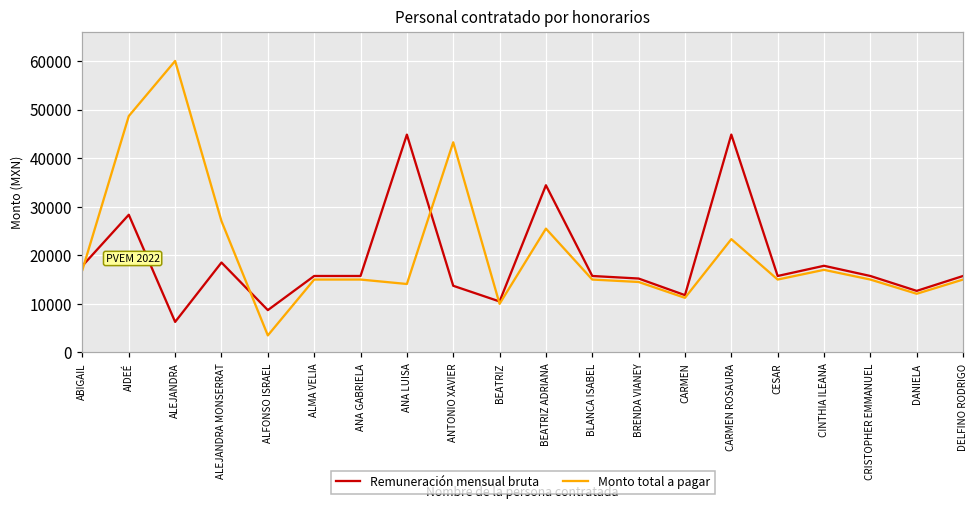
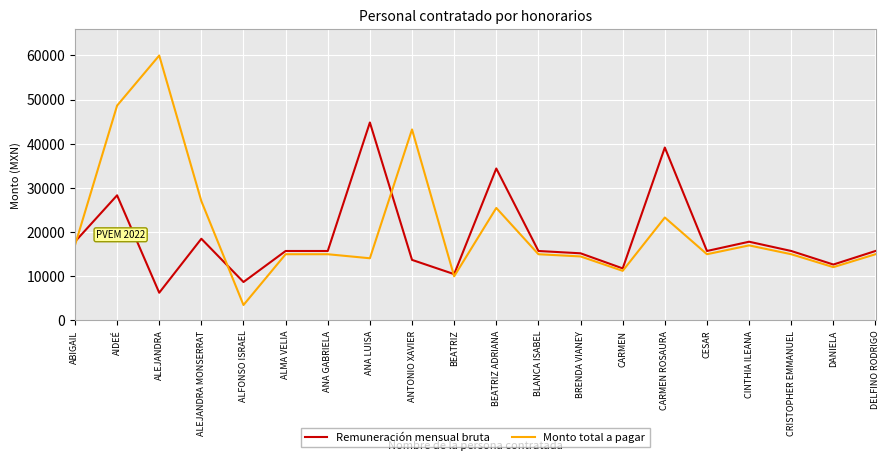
  {
    "Remuneración mensual bruta": {
      "AIDEÉ": 28000,
      "ALEJANDRA": 6000,
      "ALEJANDRA MONSERRAT": 19000,
      "ALFONSO ISRAEL": 9000,
      "ALMA VELIA": 16000,
      "ANA GABRIELA": 16000,
      "ANA LUISA": 45000,
      "ANTONIO XAVIER": 14000,
      "BEATRIZ ADRIANA": 34000,
      "BLANCA ISABEL": 16000,
      "BRENDA VIANEY": 15000,
-     "CARMEN ROSAURA": 45000,
+     "CARMEN ROSAURA": 39000,
      "CESAR": 16000,
      "CINTHIA ILEANA": 18000,
      "CRISTOPHER EMMANUEL": 16000,
      "DANIELA": 13000,
      "DELFINO RODRIGO": 16000
    },
    "Monto total a pagar": {
      "ABIGAIL": 17000,
      "AIDEÉ": 49000,
      "ALEJANDRA": 60000,
      "ALEJANDRA MONSERRAT": 27000,
      "ALFONSO ISRAEL": 4000,
      "ALMA VELIA": 15000,
      "ANA GABRIELA": 15000,
      "ANA LUISA": 14000,
      "ANTONIO XAVIER": 43000,
      "BEATRIZ ADRIANA": 25000,
      "BLANCA ISABEL": 15000,
      "BRENDA VIANEY": 15000,
      "CARMEN ROSAURA": 23000,
      "CESAR": 15000,
      "CINTHIA ILEANA": 17000,
      "CRISTOPHER EMMANUEL": 15000,
      "DANIELA": 12000,
      "DELFINO RODRIGO": 15000
    }
  }
